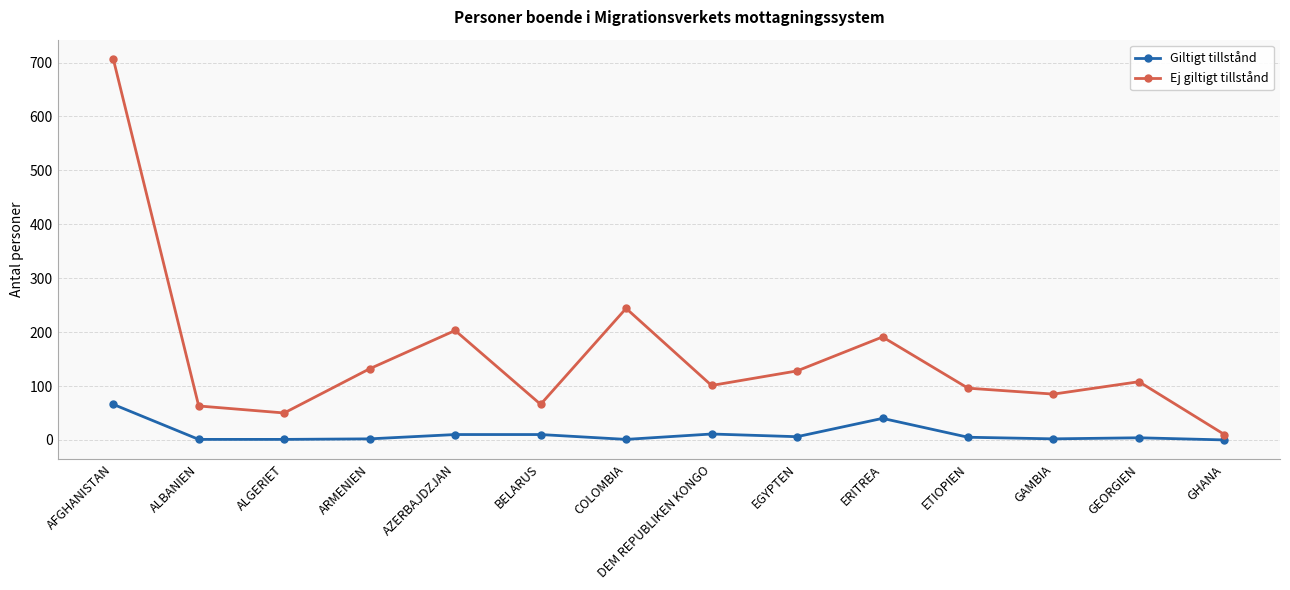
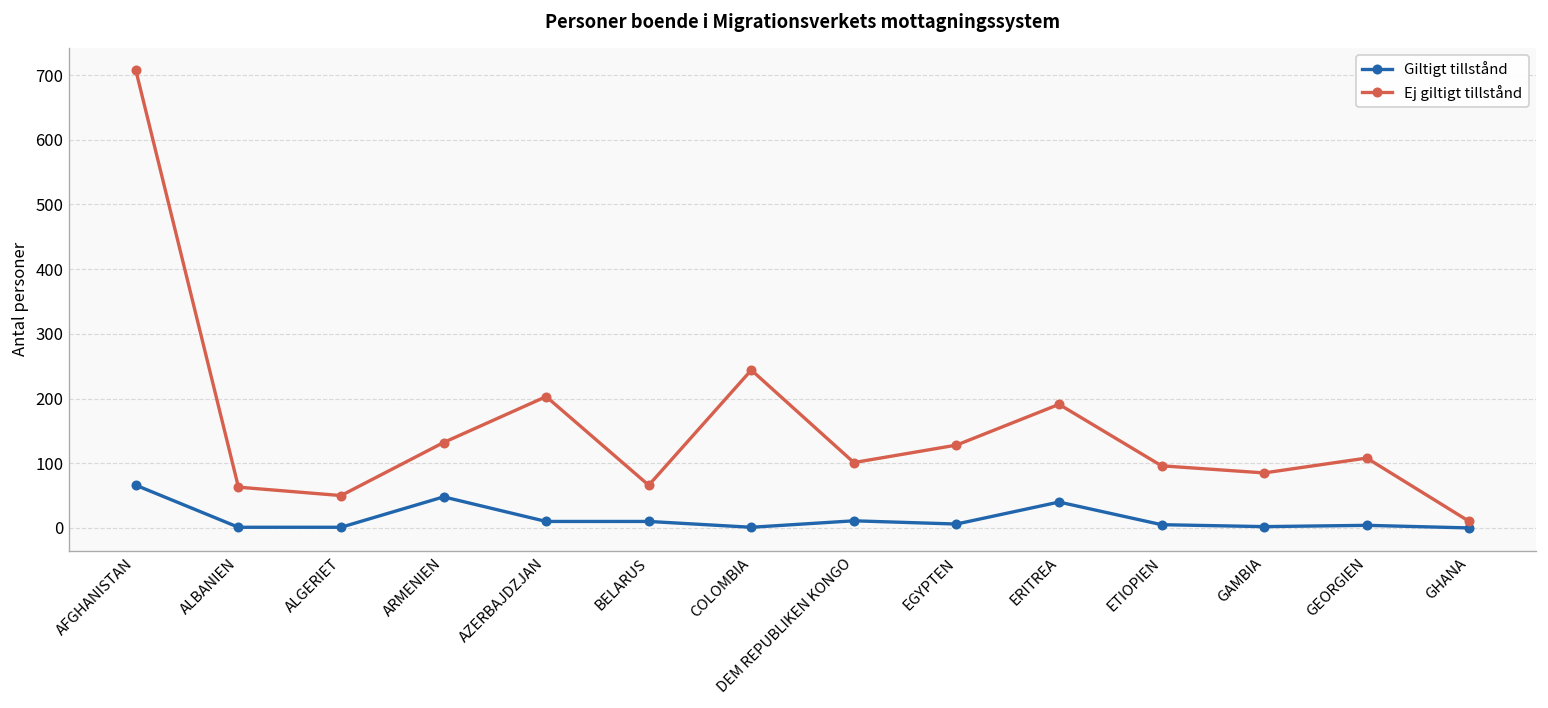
  {
    "Giltigt tillstånd": {
      "AFGHANISTAN": 70,
      "ALBANIEN": 0,
      "ALGERIET": 0,
-     "ARMENIEN": 0,
+     "ARMENIEN": 50,
      "AZERBAJDZJAN": 10,
      "BELARUS": 10,
      "COLOMBIA": 0,
      "DEM REPUBLIKEN KONGO": 10,
      "EGYPTEN": 10,
      "ERITREA": 40,
      "ETIOPIEN": 10,
      "GAMBIA": 0,
      "GEORGIEN": 0,
      "GHANA": 0
    },
    "Ej giltigt tillstånd": {
      "AFGHANISTAN": 710,
      "ALBANIEN": 60,
      "ALGERIET": 50,
      "ARMENIEN": 130,
      "AZERBAJDZJAN": 200,
      "BELARUS": 70,
      "COLOMBIA": 240,
      "DEM REPUBLIKEN KONGO": 100,
      "EGYPTEN": 130,
      "ERITREA": 190,
      "ETIOPIEN": 100,
      "GAMBIA": 90,
      "GEORGIEN": 110,
      "GHANA": 10
    }
  }
